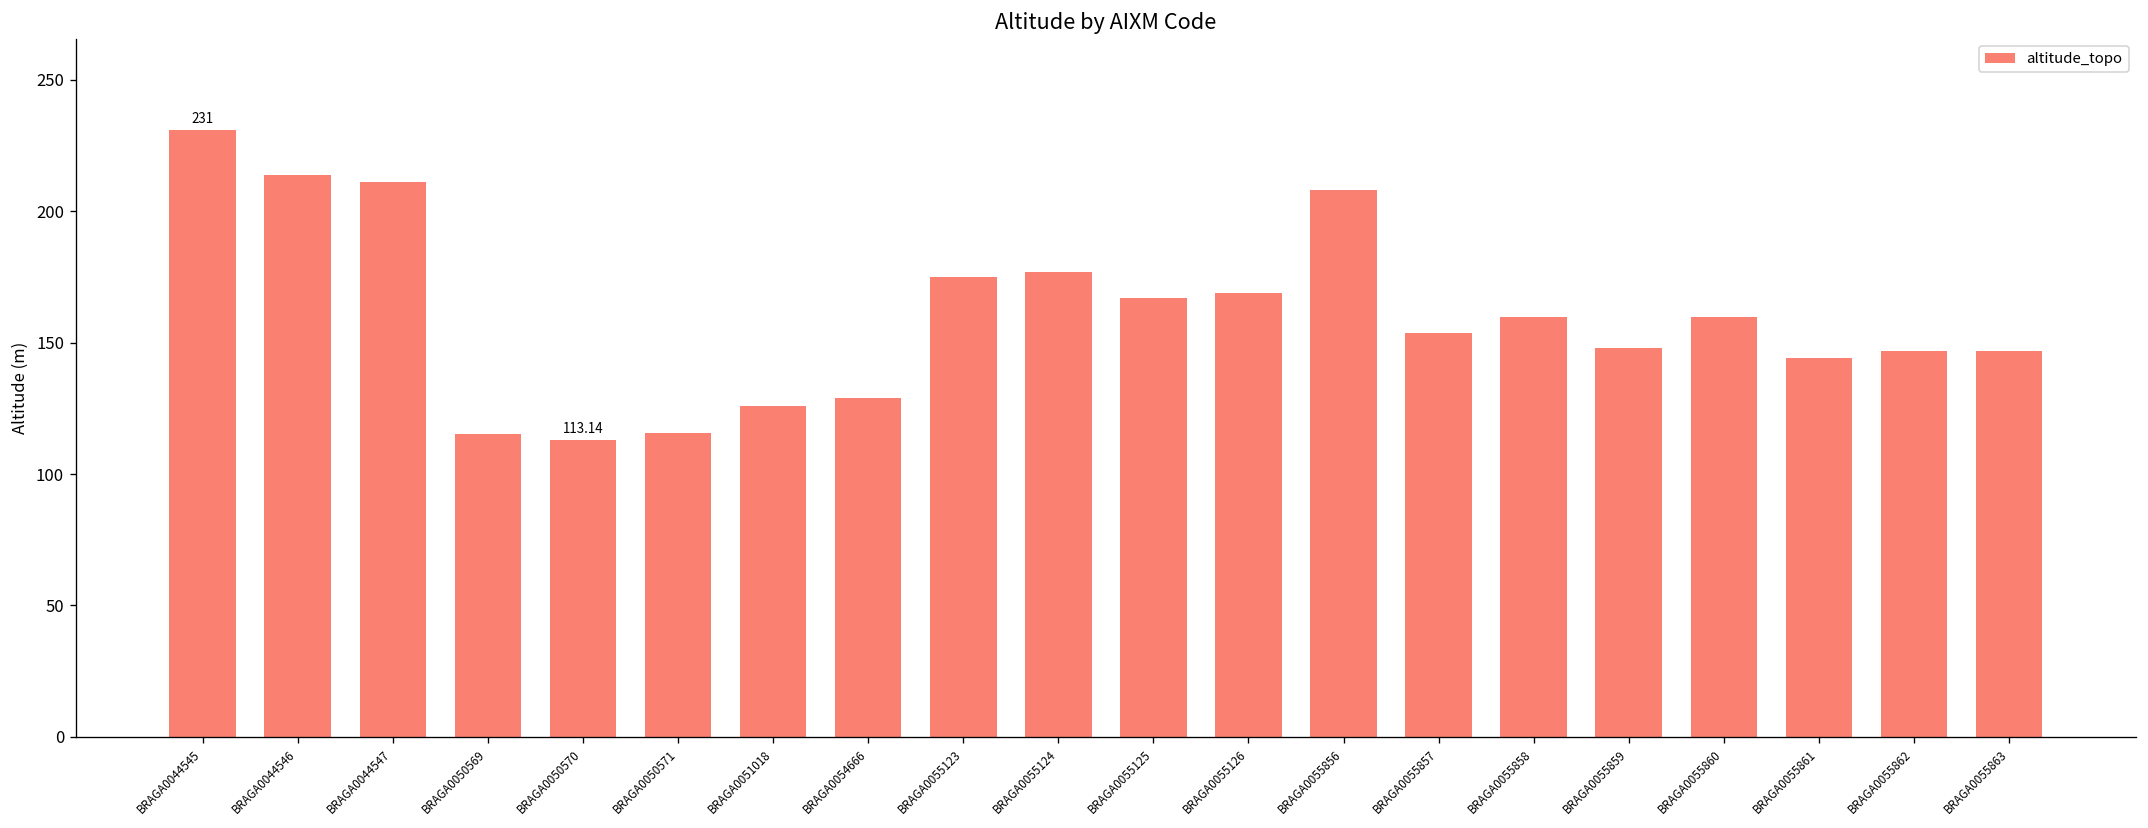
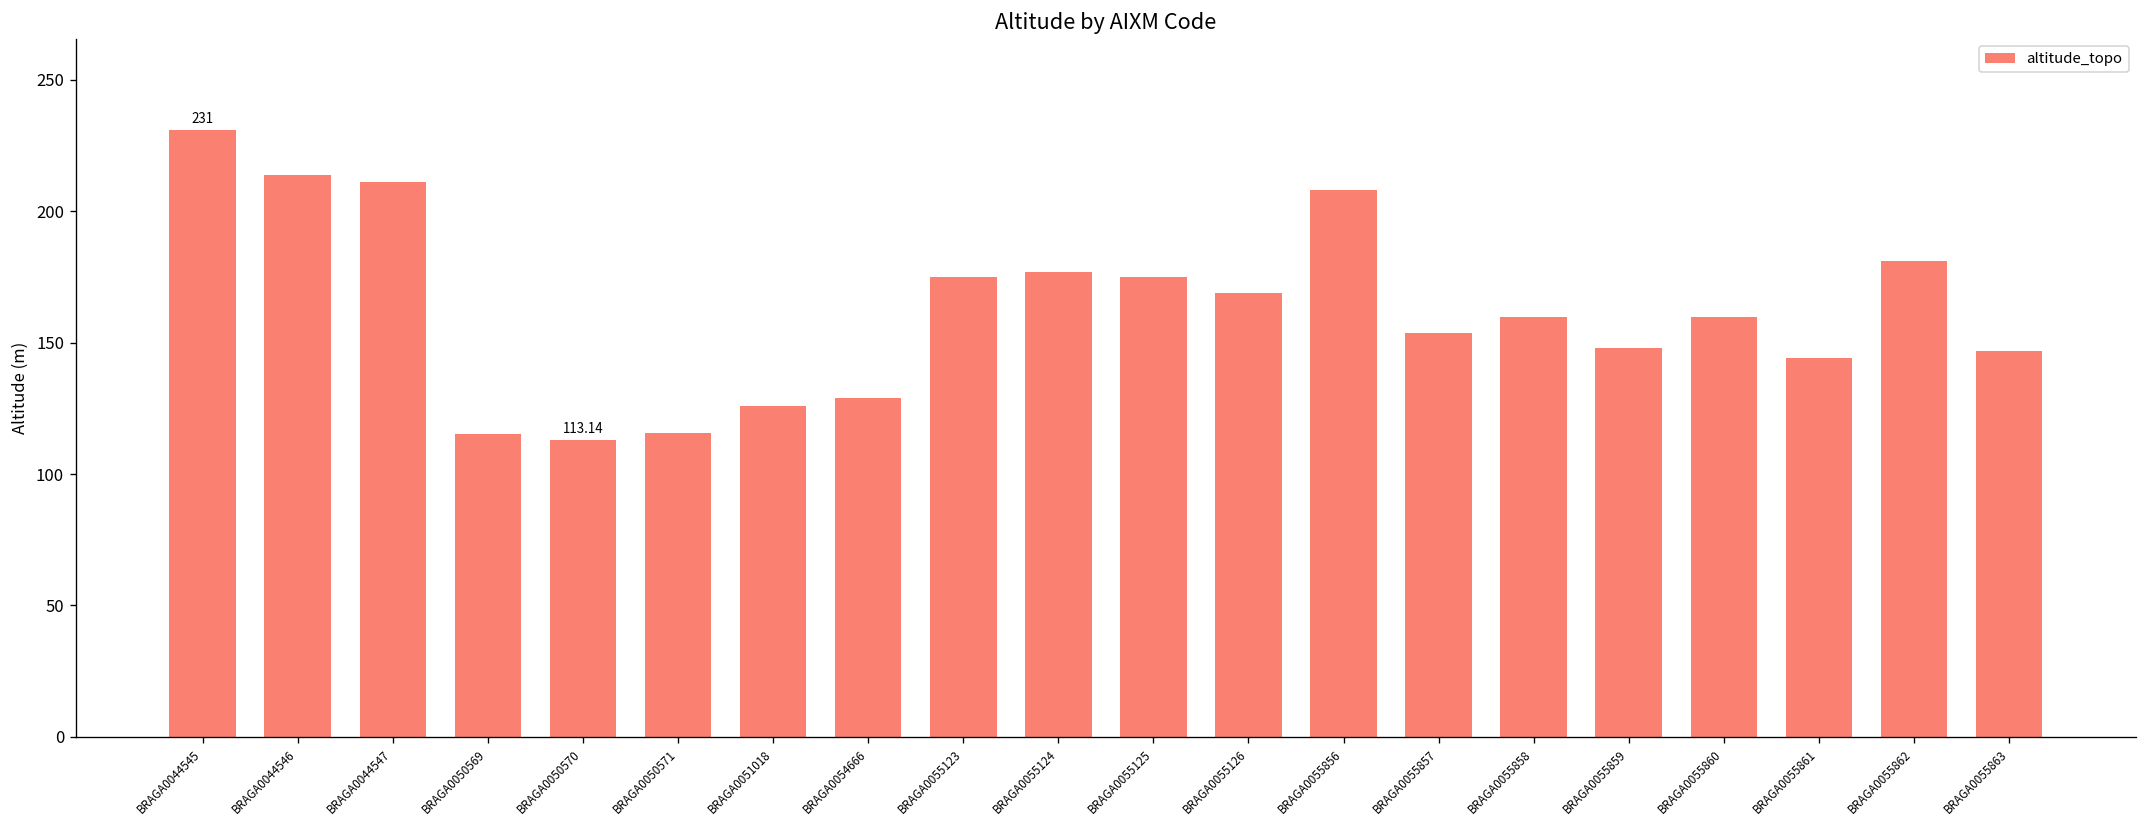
  {
    "BRAGA0044546": 214,
    "BRAGA0044547": 211,
    "BRAGA0050569": 115,
    "BRAGA0050571": 115,
    "BRAGA0051018": 126,
    "BRAGA0054666": 129,
    "BRAGA0055123": 175,
    "BRAGA0055124": 177,
-   "BRAGA0055125": 167,
+   "BRAGA0055125": 175,
    "BRAGA0055126": 169,
    "BRAGA0055856": 208,
    "BRAGA0055857": 154,
    "BRAGA0055858": 160,
    "BRAGA0055859": 148,
    "BRAGA0055860": 160,
    "BRAGA0055861": 144,
-   "BRAGA0055862": 147,
+   "BRAGA0055862": 181,
    "BRAGA0055863": 147
  }
